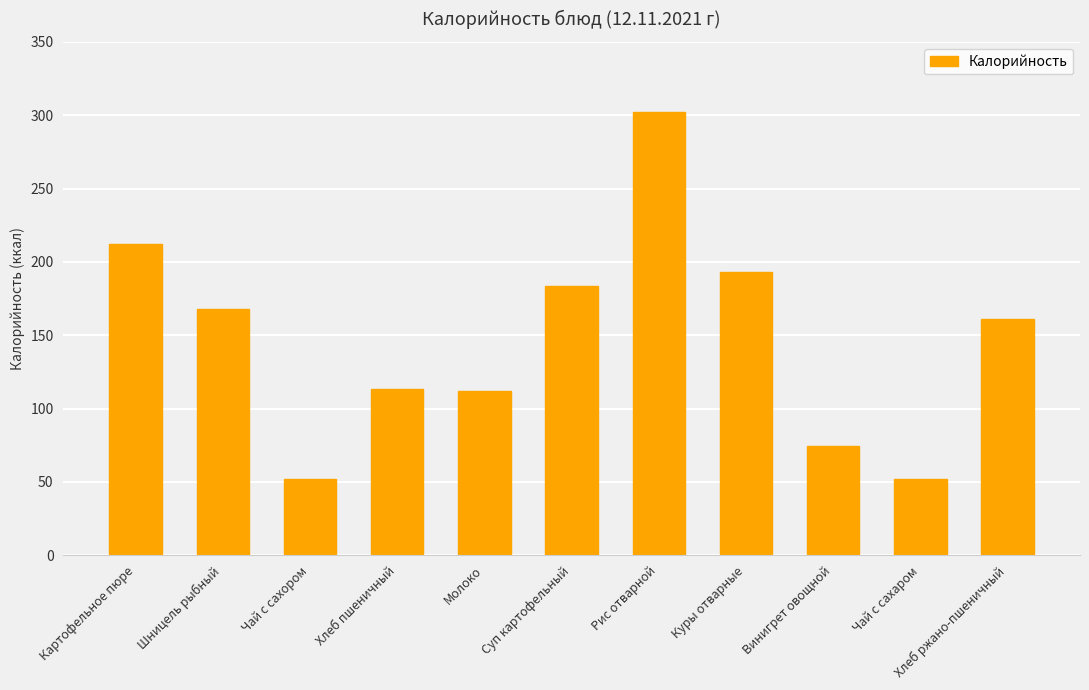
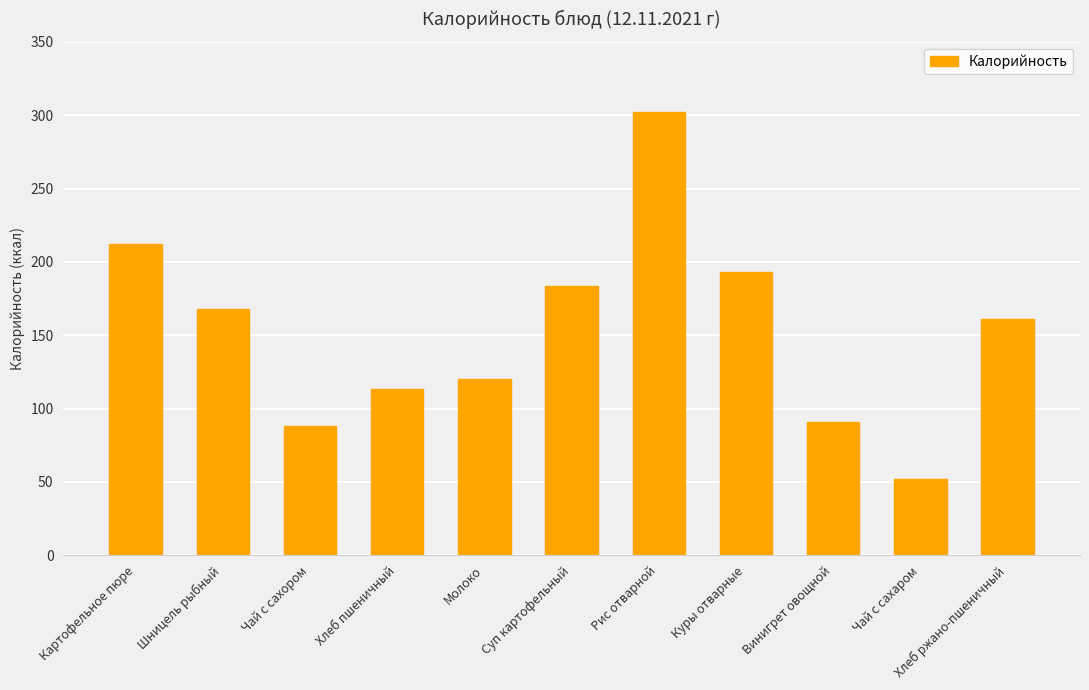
  {
    "Картофельное пюре": 212,
    "Шницель рыбный": 168,
-   "Чай с сахором": 52,
+   "Чай с сахором": 88,
    "Хлеб пшеничный": 114,
-   "Молоко": 112,
+   "Молоко": 120,
    "Суп картофельный": 184,
    "Рис отварной": 302,
    "Куры отварные": 193,
-   "Винигрет овощной": 74,
+   "Винигрет овощной": 91,
    "Чай с сахаром": 52,
    "Хлеб ржано-пшеничный": 161
  }
